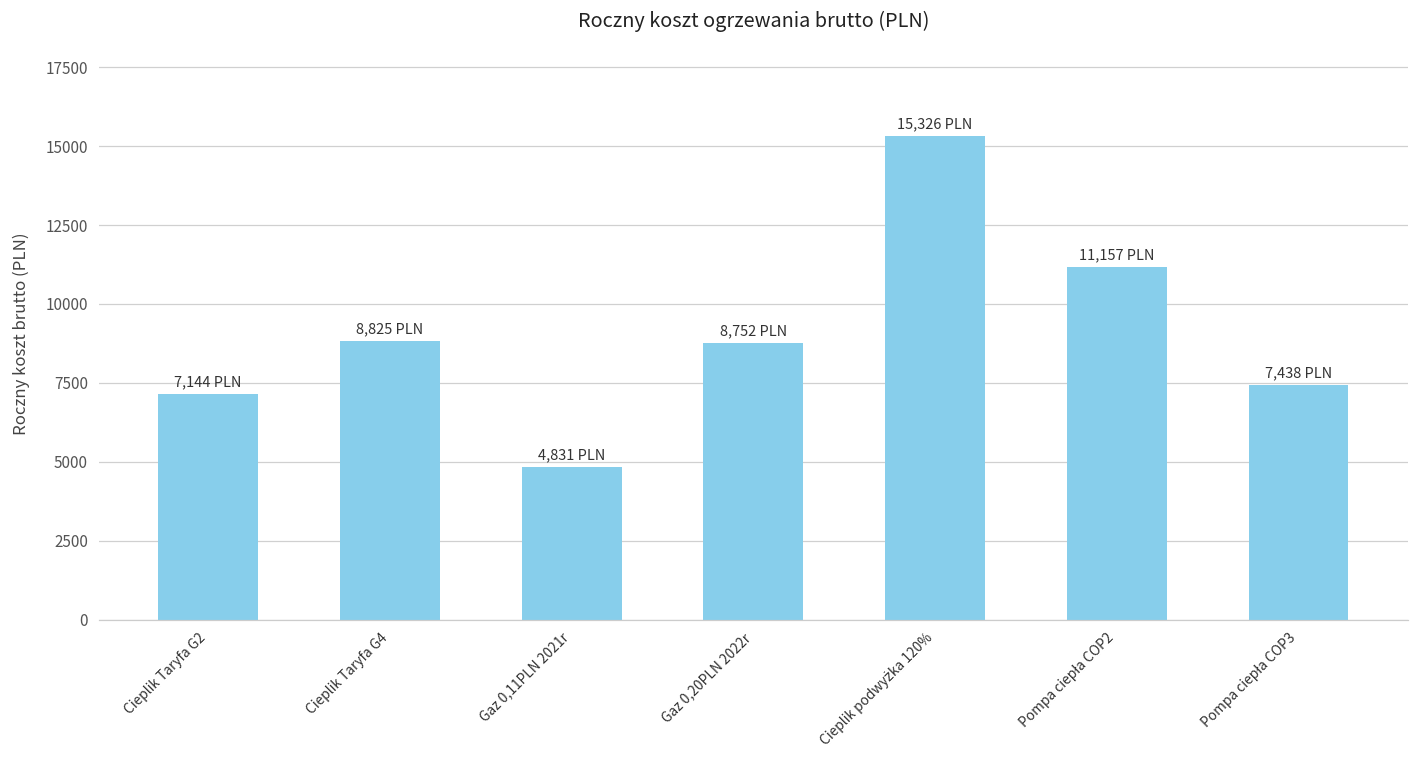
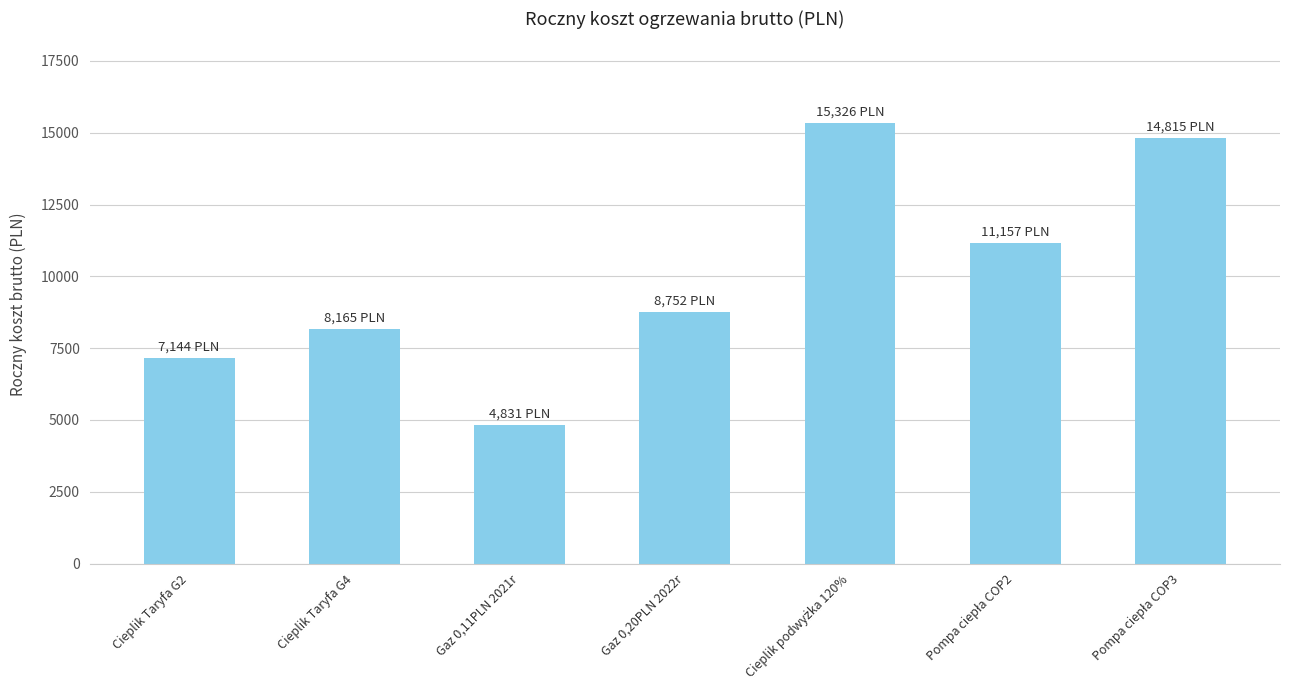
  {
    "Cieplik Taryfa G2": "7,144",
-   "Cieplik Taryfa G4": "8,825",
+   "Cieplik Taryfa G4": "8,165",
    "Gaz 0,11PLN 2021r": "4,831",
    "Gaz 0,20PLN 2022r": "8,752",
    "Cieplik podwyżka 120%": "15,326",
    "Pompa ciepła COP2": "11,157",
-   "Pompa ciepła COP3": "7,438"
+   "Pompa ciepła COP3": "14,815"
  }
